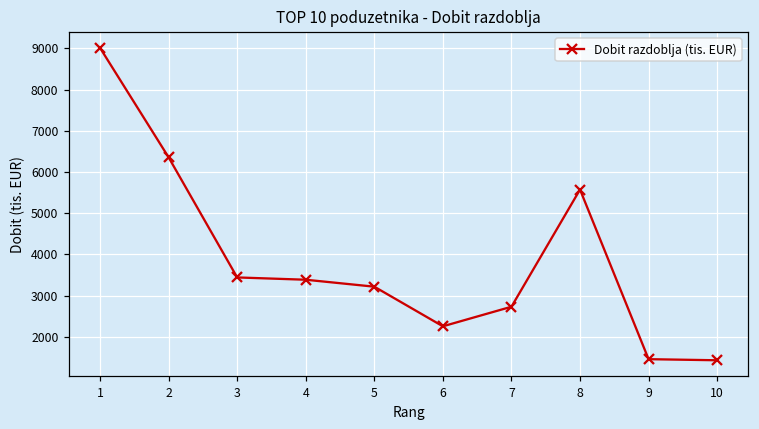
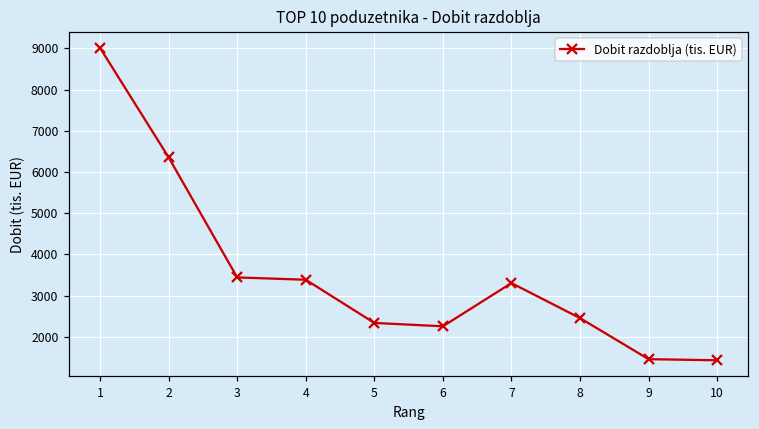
  {
    "1": 9000,
    "2": 6400,
    "3": 3400,
    "4": 3400,
-   "5": 3200,
+   "5": 2300,
    "6": 2300,
-   "7": 2700,
-   "8": 5600,
+   "7": 3300,
+   "8": 2500,
    "9": 1500,
    "10": 1400
  }
